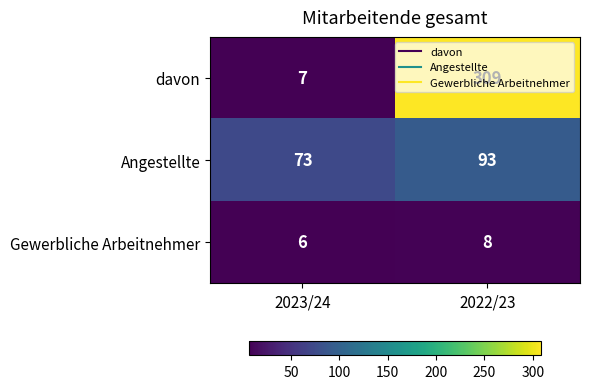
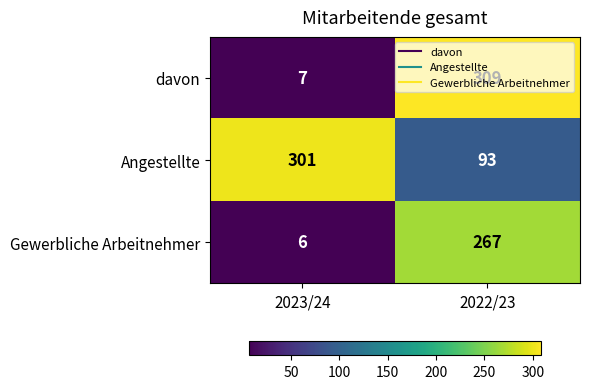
  {
    "davon": {
      "2023/24": 7
    },
    "Angestellte": {
-     "2023/24": 73,
+     "2023/24": 301,
      "2022/23": 93
    },
    "Gewerbliche Arbeitnehmer": {
      "2023/24": 6,
-     "2022/23": 8
+     "2022/23": 267
    }
  }
